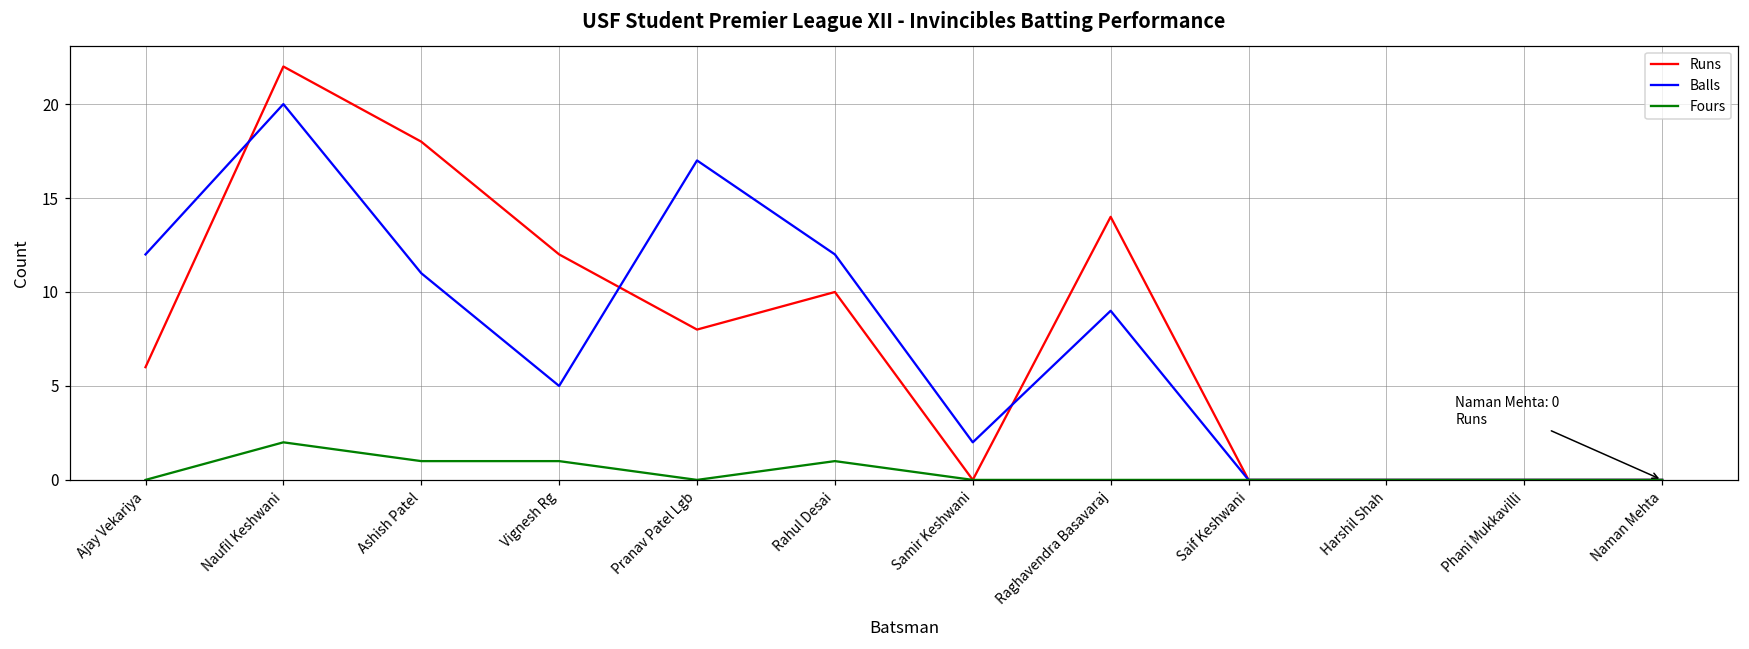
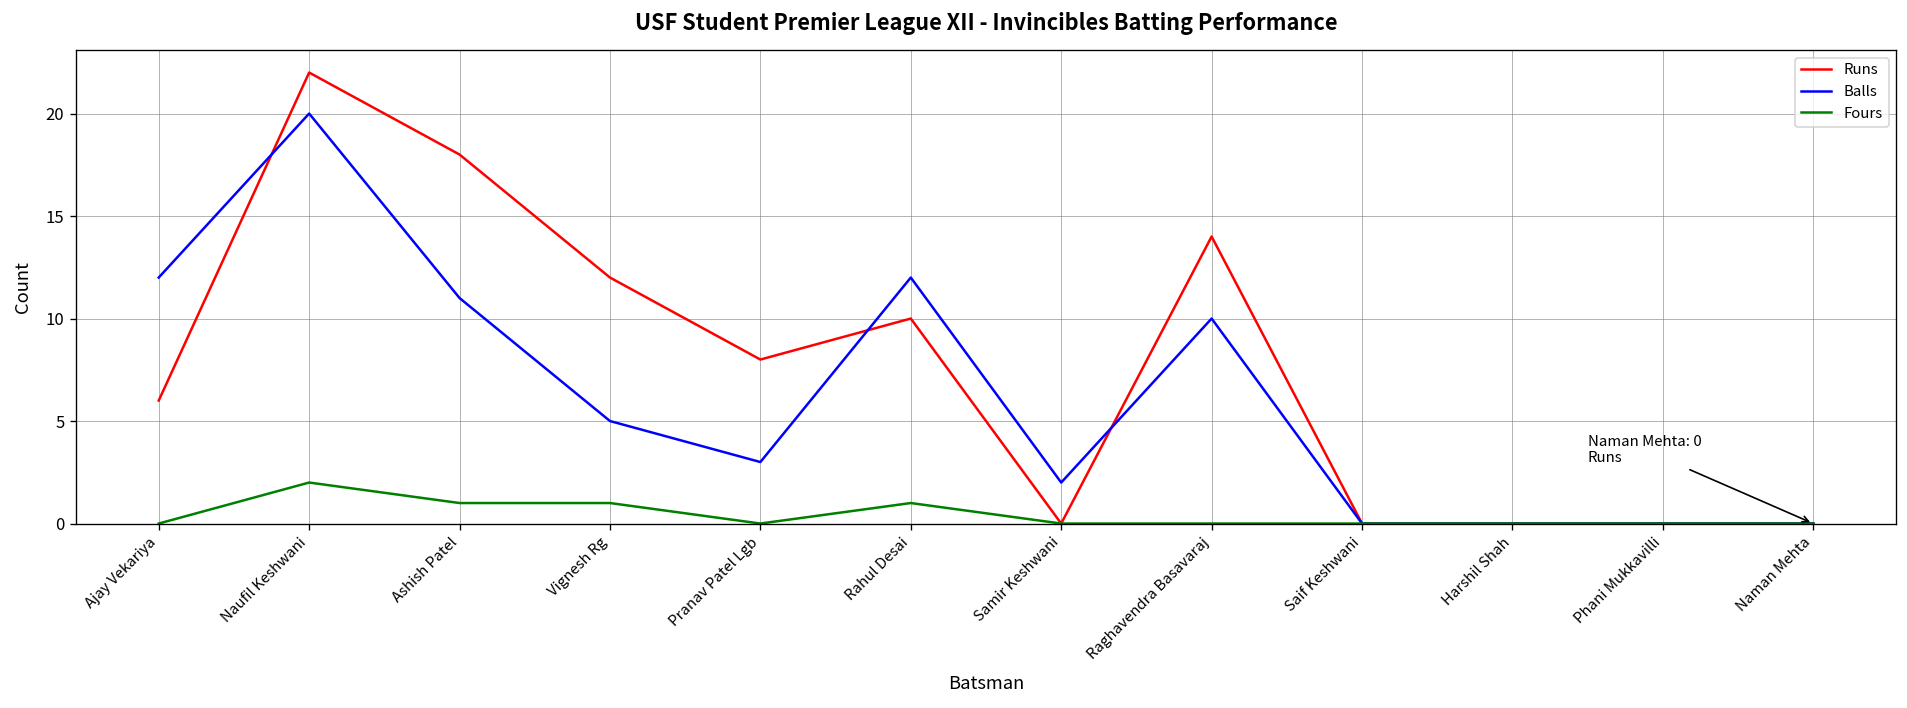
  {
    "Runs": {
      "Ajay Vekariya": 6,
      "Naufil Keshwani": 22,
      "Ashish Patel": 18,
      "Vignesh Rg": 12,
      "Pranav Patel Lgb": 8,
      "Rahul Desai": 10,
      "Raghavendra Basavaraj": 14
    },
    "Balls": {
      "Ajay Vekariya": 12,
      "Naufil Keshwani": 20,
      "Ashish Patel": 11,
      "Vignesh Rg": 5,
-     "Pranav Patel Lgb": 17,
+     "Pranav Patel Lgb": 3,
      "Rahul Desai": 12,
      "Samir Keshwani": 2,
-     "Raghavendra Basavaraj": 9
+     "Raghavendra Basavaraj": 10
    },
    "Fours": {
      "Ajay Vekariya": 0,
      "Naufil Keshwani": 2,
      "Ashish Patel": 1,
      "Vignesh Rg": 1,
      "Pranav Patel Lgb": 0,
      "Rahul Desai": 1,
      "Raghavendra Basavaraj": 0
    }
  }
